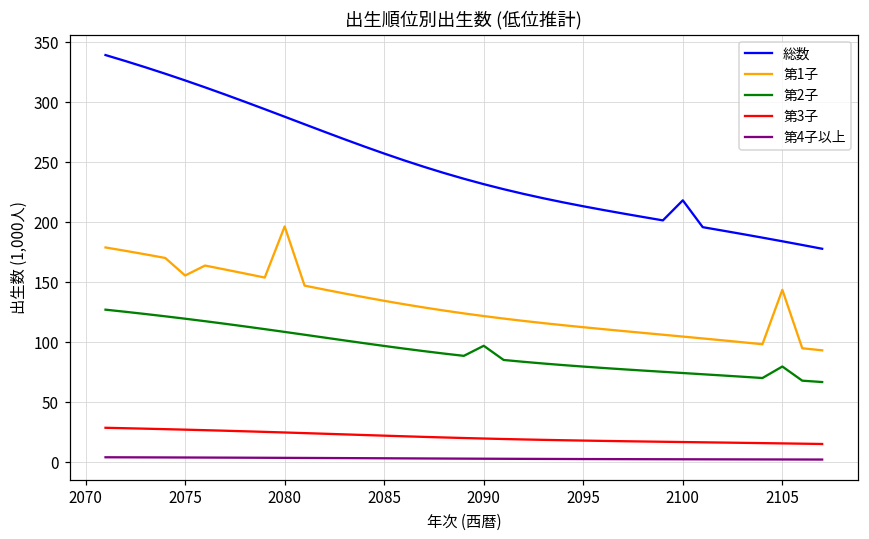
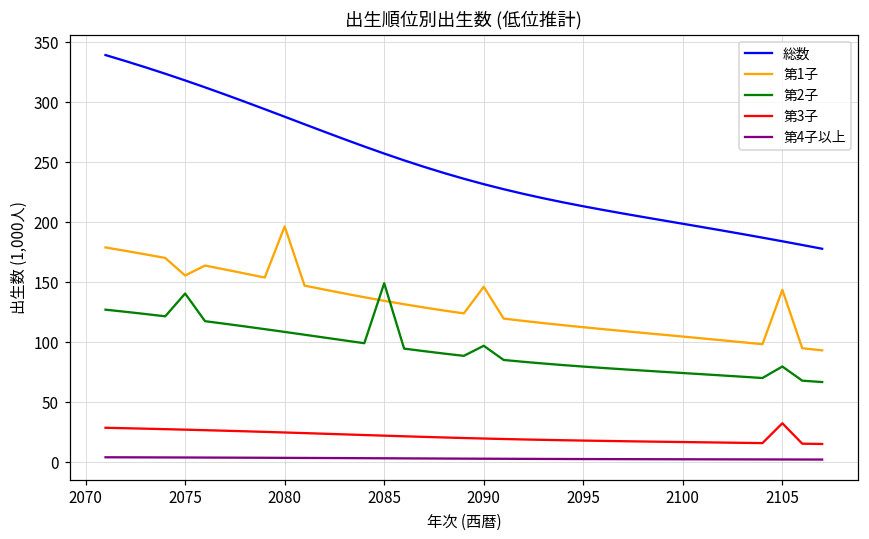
  {
    "総数": {
      "2075": 318,
      "2080": 288,
      "2085": 257,
      "2090": 232,
      "2095": 213,
-     "2100": 218,
+     "2100": 199,
      "2105": 184
    },
    "第1子": {
      "2075": 156,
      "2080": 197,
      "2085": 135,
-     "2090": 122,
+     "2090": 146,
      "2095": 113,
      "2100": 105,
      "2105": 144
    },
    "第2子": {
-     "2075": 120,
+     "2075": 141,
      "2080": 109,
-     "2085": 97,
+     "2085": 149,
      "2090": 97,
      "2095": 80,
      "2100": 74,
      "2105": 80
    },
    "第3子": {
      "2075": 27,
      "2080": 25,
      "2085": 22,
      "2090": 20,
      "2095": 18,
      "2100": 17,
-     "2105": 16
+     "2105": 33
    },
    "第4子以上": {
      "2075": 4,
      "2080": 4,
      "2085": 3,
      "2090": 3,
      "2095": 3,
      "2100": 3,
      "2105": 2
    }
  }
